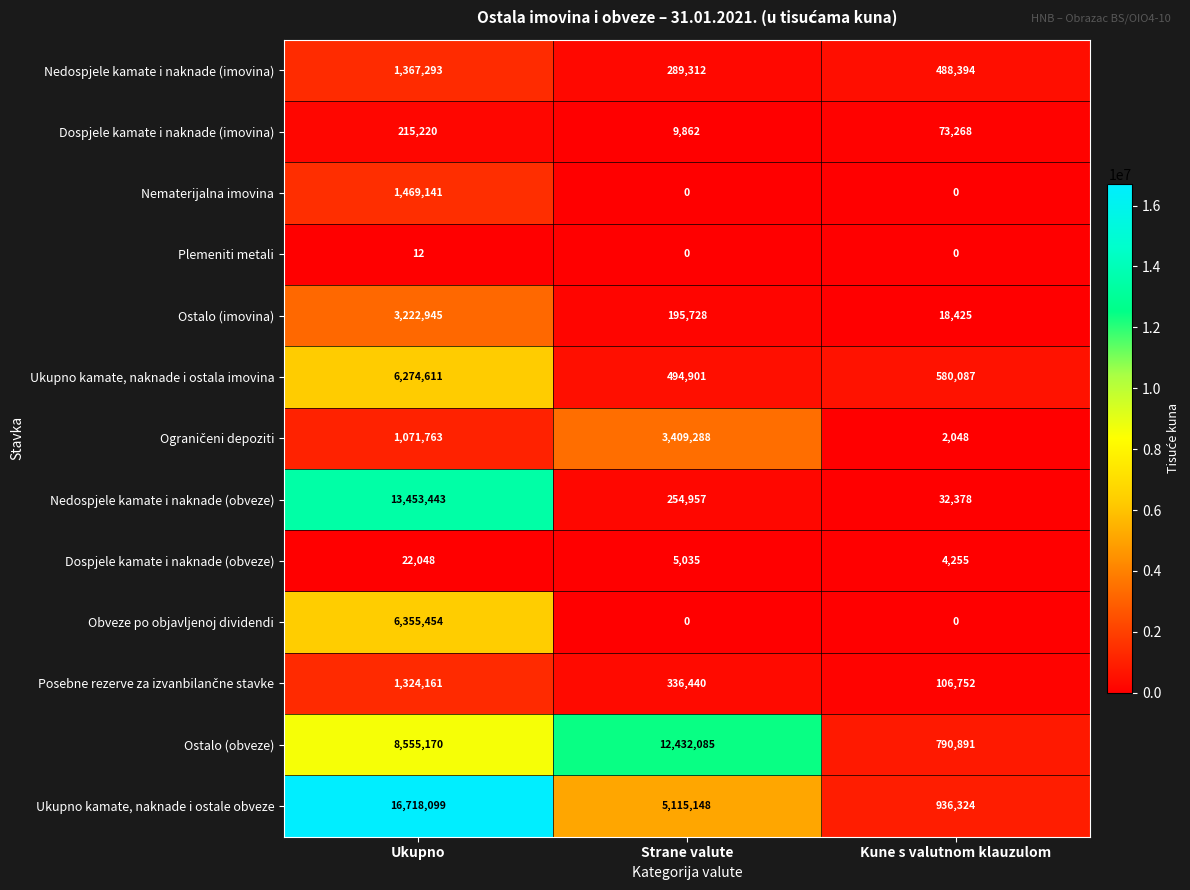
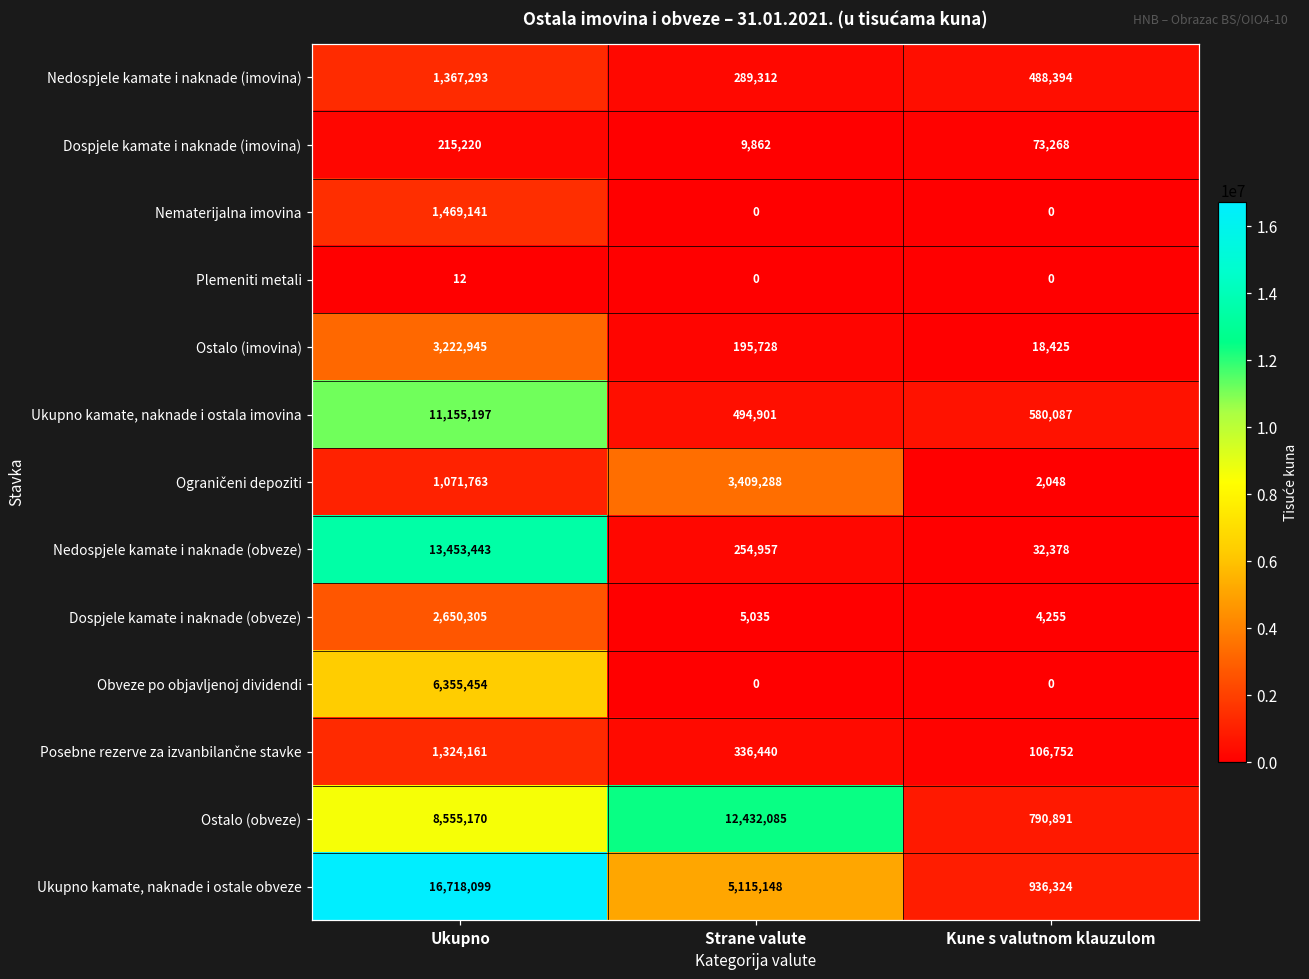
  {
    "Nedospjele kamate i naknade (imovina)": {
      "Ukupno": "1,367,293",
      "Strane valute": "289,312",
      "Kune s valutnom klauzulom": "488,394"
    },
    "Dospjele kamate i naknade (imovina)": {
      "Ukupno": "215,220",
      "Strane valute": "9,862",
      "Kune s valutnom klauzulom": "73,268"
    },
    "Nematerijalna imovina": {
      "Ukupno": "1,469,141",
      "Strane valute": "0",
      "Kune s valutnom klauzulom": "0"
    },
    "Plemeniti metali": {
      "Ukupno": "12",
      "Strane valute": "0",
      "Kune s valutnom klauzulom": "0"
    },
    "Ostalo (imovina)": {
      "Ukupno": "3,222,945",
      "Strane valute": "195,728",
      "Kune s valutnom klauzulom": "18,425"
    },
    "Ukupno kamate, naknade i ostala imovina": {
-     "Ukupno": "6,274,611",
+     "Ukupno": "11,155,197",
      "Strane valute": "494,901",
      "Kune s valutnom klauzulom": "580,087"
    },
    "Ograničeni depoziti": {
      "Ukupno": "1,071,763",
      "Strane valute": "3,409,288",
      "Kune s valutnom klauzulom": "2,048"
    },
    "Nedospjele kamate i naknade (obveze)": {
      "Ukupno": "13,453,443",
      "Strane valute": "254,957",
      "Kune s valutnom klauzulom": "32,378"
    },
    "Dospjele kamate i naknade (obveze)": {
-     "Ukupno": "22,048",
+     "Ukupno": "2,650,305",
      "Strane valute": "5,035",
      "Kune s valutnom klauzulom": "4,255"
    },
    "Obveze po objavljenoj dividendi": {
      "Ukupno": "6,355,454",
      "Strane valute": "0",
      "Kune s valutnom klauzulom": "0"
    },
    "Posebne rezerve za izvanbilančne stavke": {
      "Ukupno": "1,324,161",
      "Strane valute": "336,440",
      "Kune s valutnom klauzulom": "106,752"
    },
    "Ostalo (obveze)": {
      "Ukupno": "8,555,170",
      "Strane valute": "12,432,085",
      "Kune s valutnom klauzulom": "790,891"
    },
    "Ukupno kamate, naknade i ostale obveze": {
      "Ukupno": "16,718,099",
      "Strane valute": "5,115,148",
      "Kune s valutnom klauzulom": "936,324"
    }
  }
